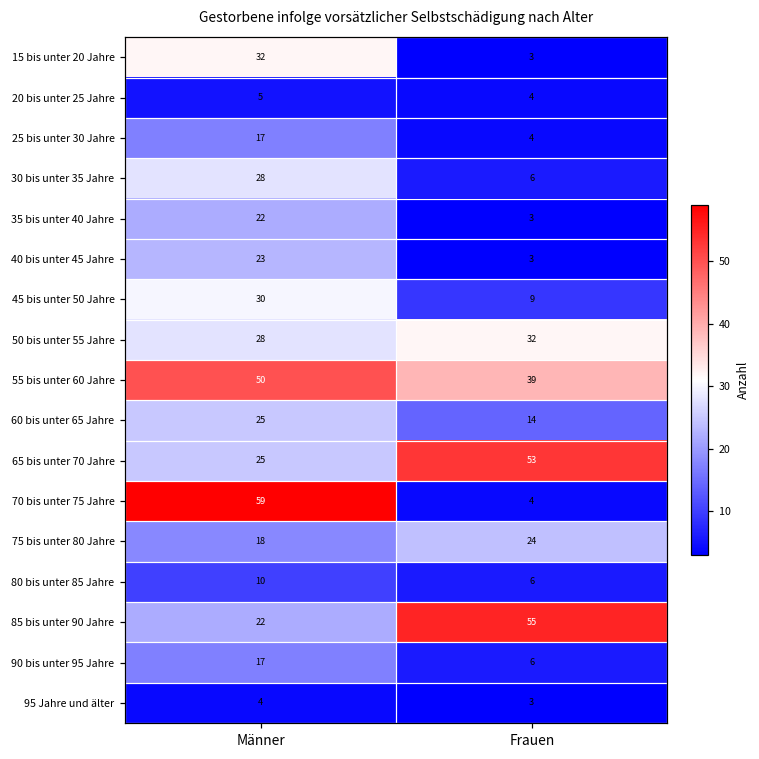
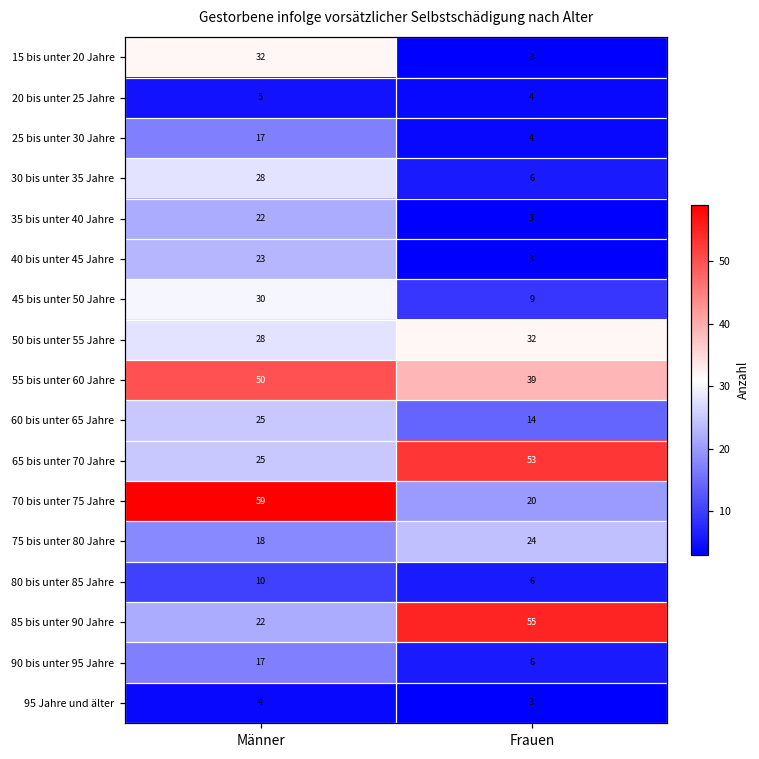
  {
    "15 bis unter 20 Jahre": {
      "Männer": 32,
      "Frauen": 3
    },
    "20 bis unter 25 Jahre": {
      "Männer": 5,
      "Frauen": 4
    },
    "25 bis unter 30 Jahre": {
      "Männer": 17,
      "Frauen": 4
    },
    "30 bis unter 35 Jahre": {
      "Männer": 28,
      "Frauen": 6
    },
    "35 bis unter 40 Jahre": {
      "Männer": 22,
      "Frauen": 3
    },
    "40 bis unter 45 Jahre": {
      "Männer": 23,
      "Frauen": 3
    },
    "45 bis unter 50 Jahre": {
      "Männer": 30,
      "Frauen": 9
    },
    "50 bis unter 55 Jahre": {
      "Männer": 28,
      "Frauen": 32
    },
    "55 bis unter 60 Jahre": {
      "Männer": 50,
      "Frauen": 39
    },
    "60 bis unter 65 Jahre": {
      "Männer": 25,
      "Frauen": 14
    },
    "65 bis unter 70 Jahre": {
      "Männer": 25,
      "Frauen": 53
    },
    "70 bis unter 75 Jahre": {
      "Männer": 59,
-     "Frauen": 4
+     "Frauen": 20
    },
    "75 bis unter 80 Jahre": {
      "Männer": 18,
      "Frauen": 24
    },
    "80 bis unter 85 Jahre": {
      "Männer": 10,
      "Frauen": 6
    },
    "85 bis unter 90 Jahre": {
      "Männer": 22,
      "Frauen": 55
    },
    "90 bis unter 95 Jahre": {
      "Männer": 17,
      "Frauen": 6
    },
    "95 Jahre und älter": {
      "Männer": 4,
      "Frauen": 3
    }
  }
